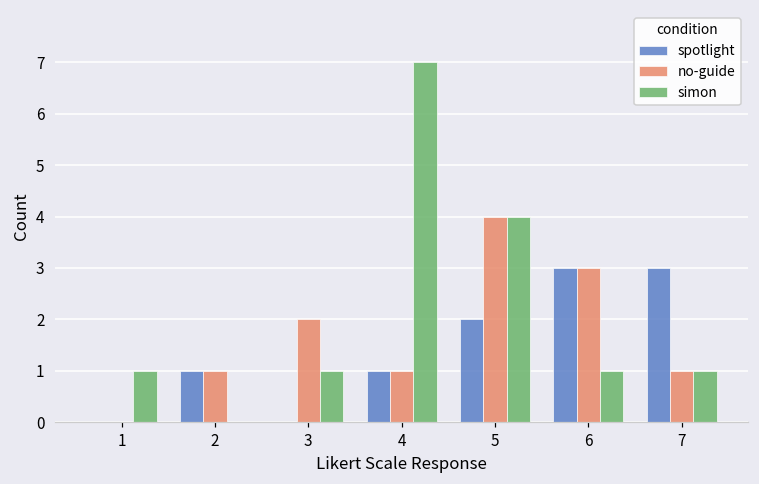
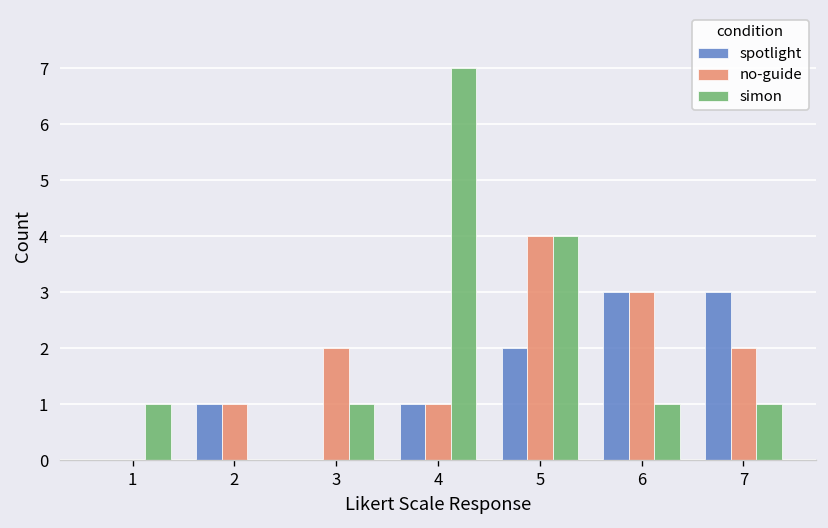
  {
    "spotlight": {
      "1": 0,
      "2": 1,
      "3": 0,
      "4": 1,
      "5": 2,
      "6": 3,
      "7": 3
    },
    "no-guide": {
      "1": 0,
      "2": 1,
      "3": 2,
      "4": 1,
      "5": 4,
      "6": 3,
-     "7": 1
+     "7": 2
    },
    "simon": {
      "1": 1,
      "2": 0,
      "3": 1,
      "4": 7,
      "5": 4,
      "6": 1,
      "7": 1
    }
  }
